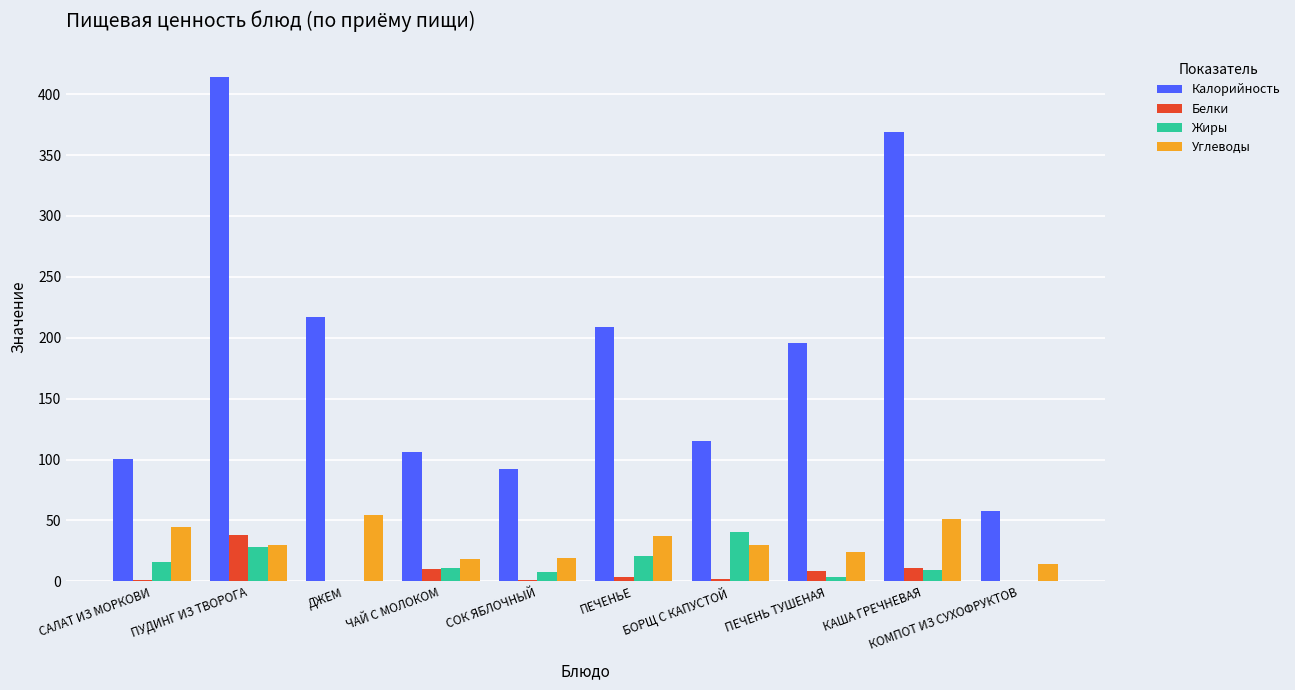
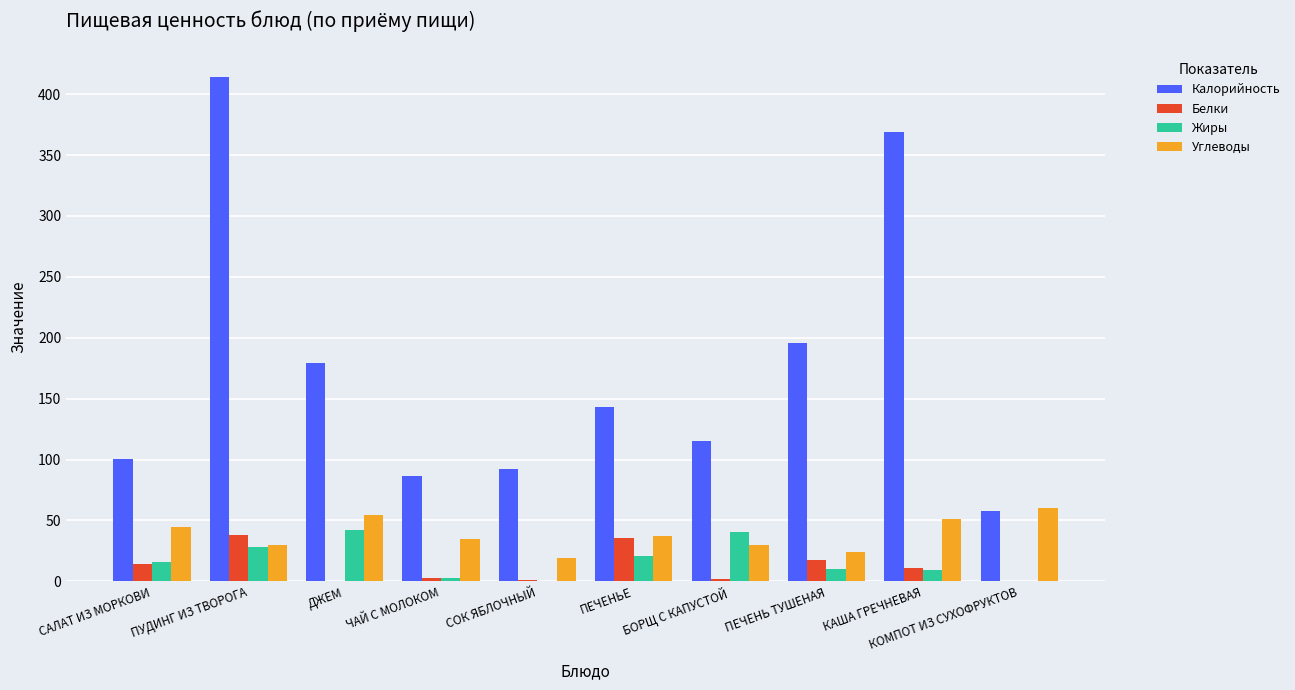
  {
    "Калорийность": {
      "САЛАТ ИЗ МОРКОВИ": 100,
      "ПУДИНГ ИЗ ТВОРОГА": 414,
-     "ДЖЕМ": 217,
-     "ЧАЙ С МОЛОКОМ": 106,
+     "ДЖЕМ": 179,
+     "ЧАЙ С МОЛОКОМ": 87,
      "СОК ЯБЛОЧНЫЙ": 92,
-     "ПЕЧЕНЬЕ": 209,
+     "ПЕЧЕНЬЕ": 143,
      "БОРЩ С КАПУСТОЙ": 116,
      "ПЕЧЕНЬ ТУШЕНАЯ": 195,
      "КАША ГРЕЧНЕВАЯ": 369,
      "КОМПОТ ИЗ СУХОФРУКТОВ": 58
    },
    "Белки": {
-     "САЛАТ ИЗ МОРКОВИ": 1,
+     "САЛАТ ИЗ МОРКОВИ": 14,
      "ПУДИНГ ИЗ ТВОРОГА": 38,
-     "ЧАЙ С МОЛОКОМ": 10,
-     "ПЕЧЕНЬЕ": 4,
+     "ЧАЙ С МОЛОКОМ": 3,
+     "ПЕЧЕНЬЕ": 36,
      "БОРЩ С КАПУСТОЙ": 2,
-     "ПЕЧЕНЬ ТУШЕНАЯ": 9,
+     "ПЕЧЕНЬ ТУШЕНАЯ": 17,
      "КАША ГРЕЧНЕВАЯ": 11,
      "КОМПОТ ИЗ СУХОФРУКТОВ": 0
    },
    "Жиры": {
      "САЛАТ ИЗ МОРКОВИ": 16,
      "ПУДИНГ ИЗ ТВОРОГА": 28,
-     "ДЖЕМ": 0,
-     "ЧАЙ С МОЛОКОМ": 11,
-     "СОК ЯБЛОЧНЫЙ": 7,
+     "ДЖЕМ": 42,
+     "ЧАЙ С МОЛОКОМ": 2,
+     "СОК ЯБЛОЧНЫЙ": 0,
      "ПЕЧЕНЬЕ": 21,
      "БОРЩ С КАПУСТОЙ": 40,
-     "ПЕЧЕНЬ ТУШЕНАЯ": 3,
+     "ПЕЧЕНЬ ТУШЕНАЯ": 10,
      "КАША ГРЕЧНЕВАЯ": 9,
      "КОМПОТ ИЗ СУХОФРУКТОВ": 0
    },
    "Углеводы": {
      "САЛАТ ИЗ МОРКОВИ": 44,
      "ПУДИНГ ИЗ ТВОРОГА": 30,
      "ДЖЕМ": 55,
-     "ЧАЙ С МОЛОКОМ": 18,
+     "ЧАЙ С МОЛОКОМ": 35,
      "СОК ЯБЛОЧНЫЙ": 19,
      "ПЕЧЕНЬЕ": 37,
      "БОРЩ С КАПУСТОЙ": 30,
      "ПЕЧЕНЬ ТУШЕНАЯ": 24,
      "КАША ГРЕЧНЕВАЯ": 51,
-     "КОМПОТ ИЗ СУХОФРУКТОВ": 15
+     "КОМПОТ ИЗ СУХОФРУКТОВ": 60
    }
  }
